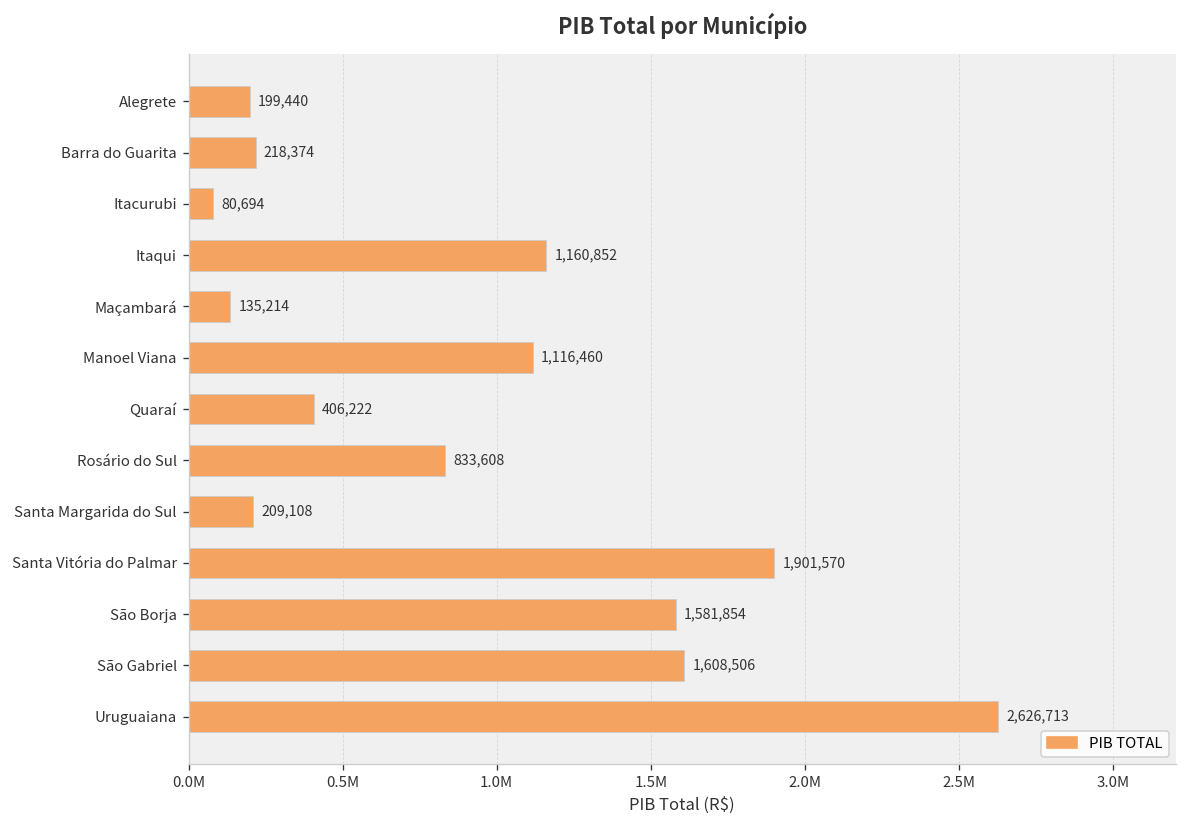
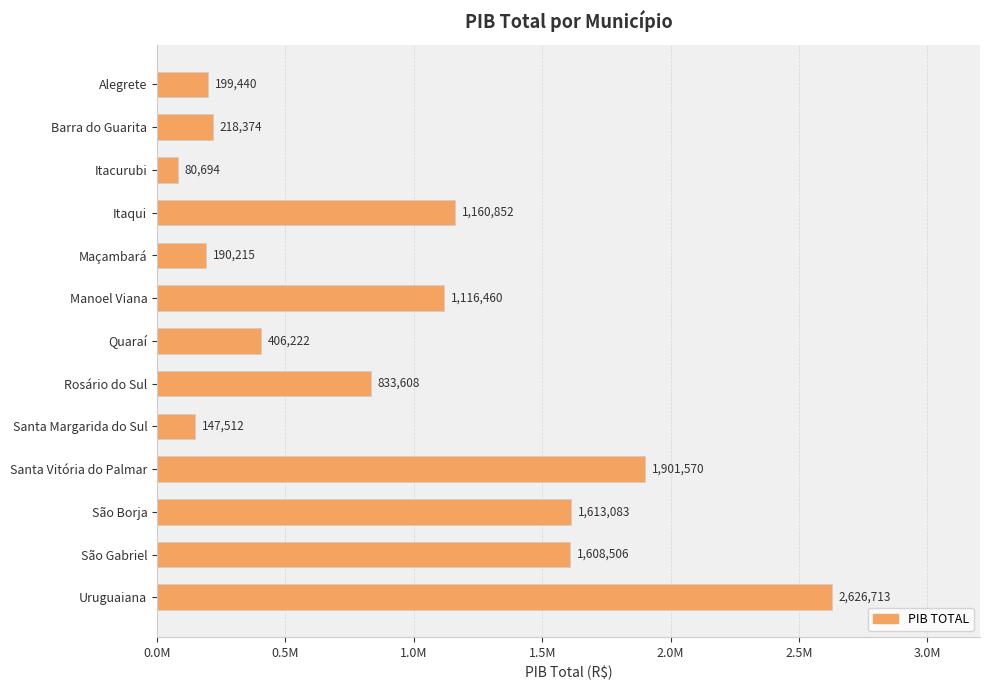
  {
    "Alegrete": "199,440",
    "Barra do Guarita": "218,374",
    "Itacurubi": "80,694",
    "Itaqui": "1,160,852",
-   "Maçambará": "135,214",
+   "Maçambará": "190,215",
    "Manoel Viana": "1,116,460",
    "Quaraí": "406,222",
    "Rosário do Sul": "833,608",
-   "Santa Margarida do Sul": "209,108",
+   "Santa Margarida do Sul": "147,512",
    "Santa Vitória do Palmar": "1,901,570",
-   "São Borja": "1,581,854",
+   "São Borja": "1,613,083",
    "São Gabriel": "1,608,506",
    "Uruguaiana": "2,626,713"
  }
